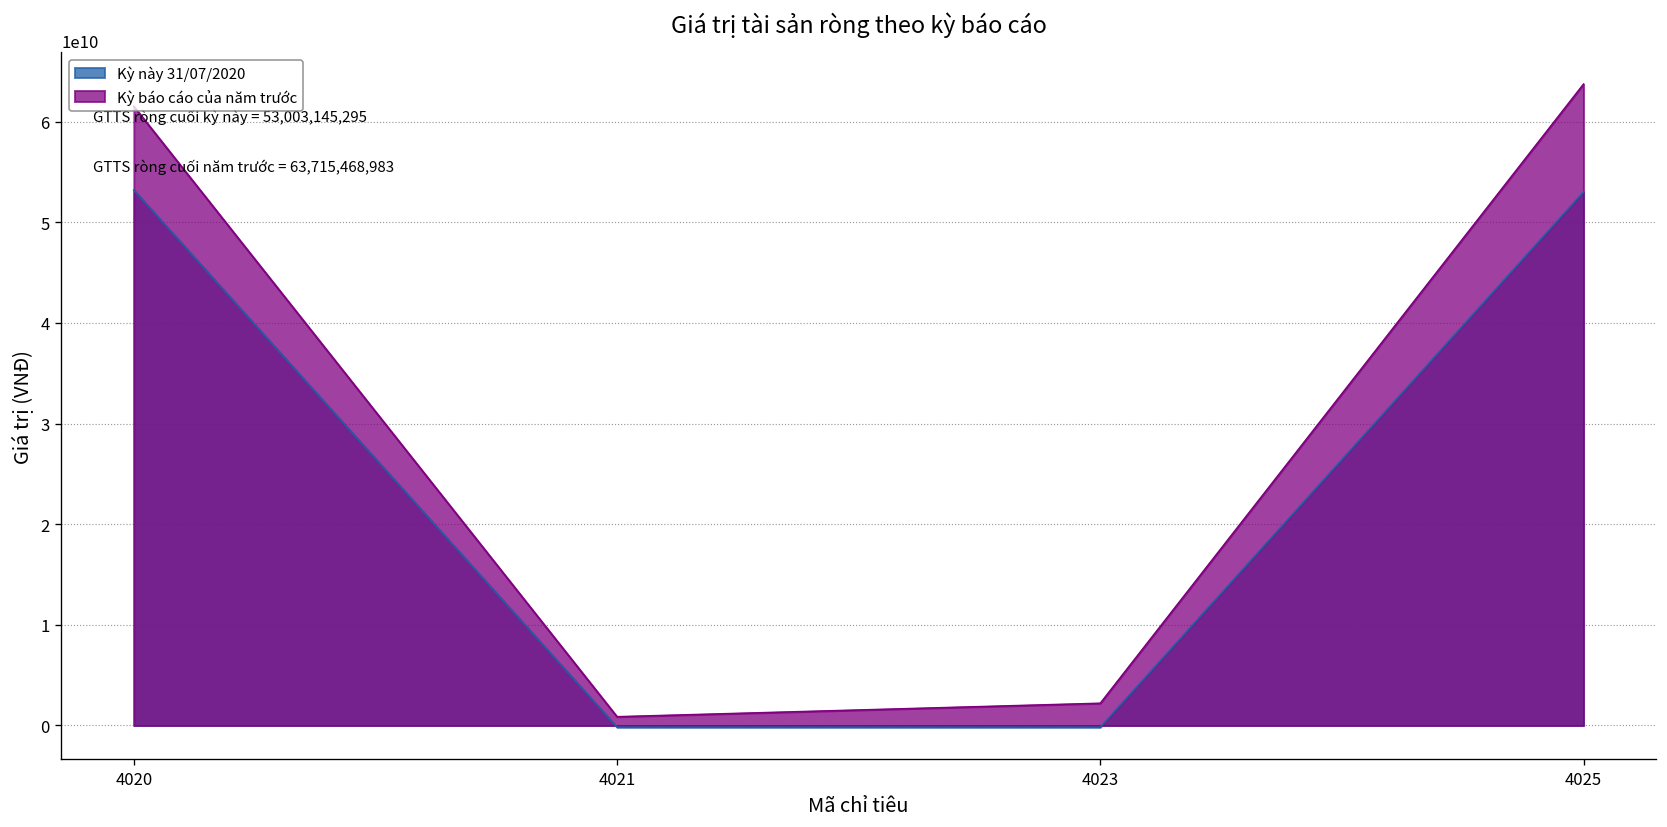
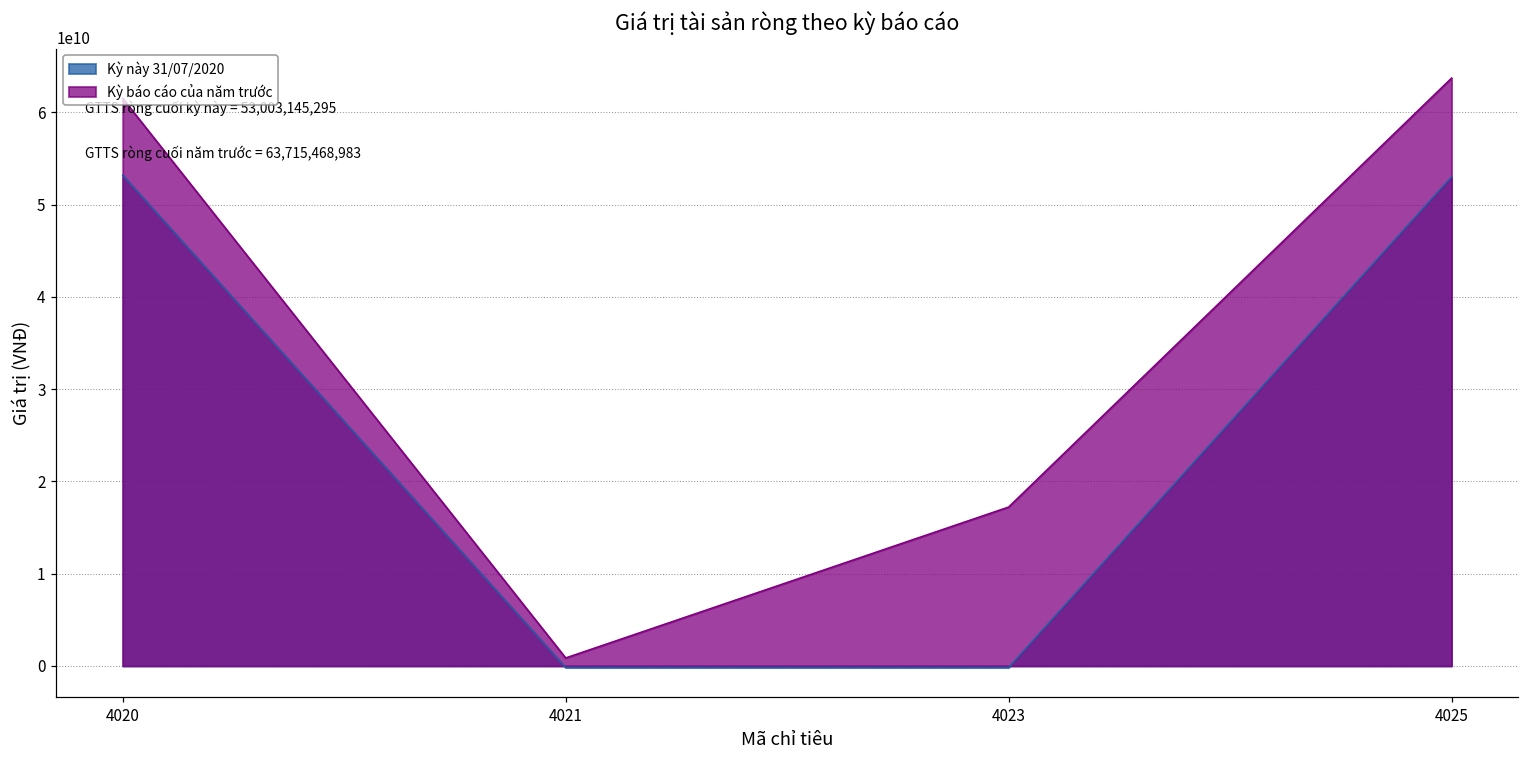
  {
    "Kỳ báo cáo của năm trước": {
      "4021": 1000000000,
-     "4023": 2000000000,
+     "4023": 17000000000,
      "4025": 64000000000
    }
  }
